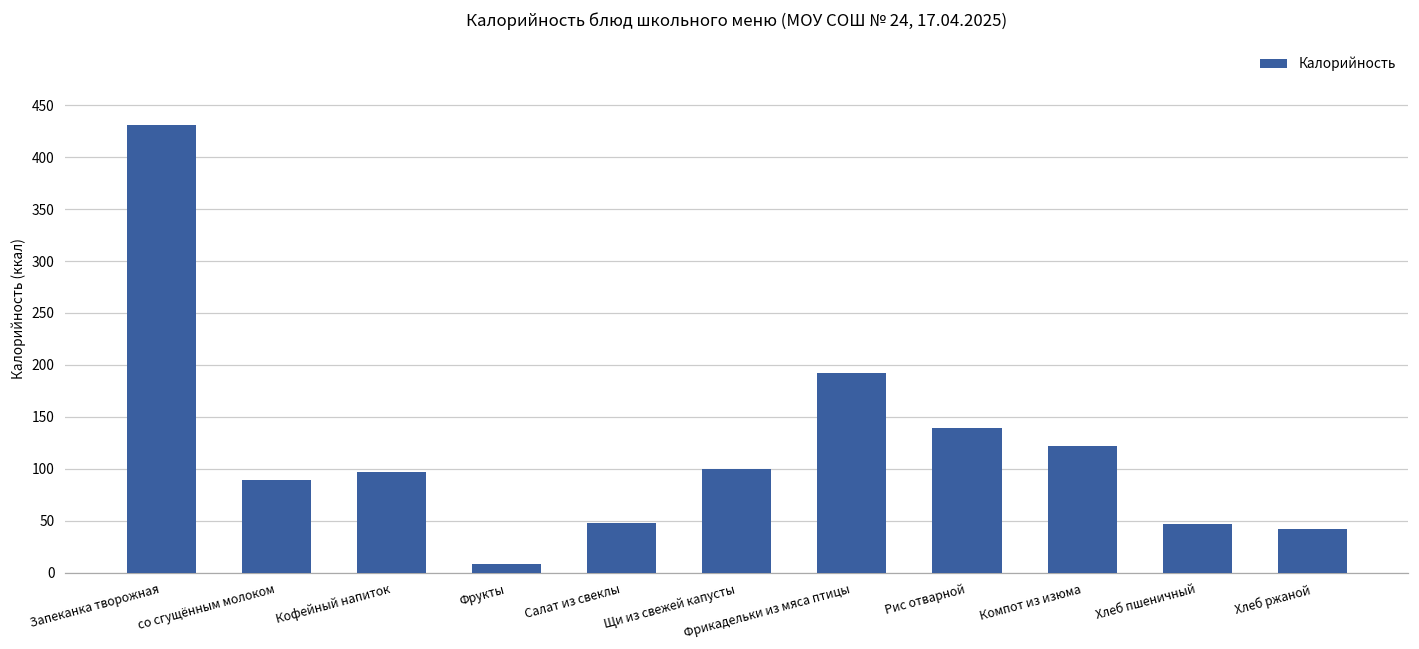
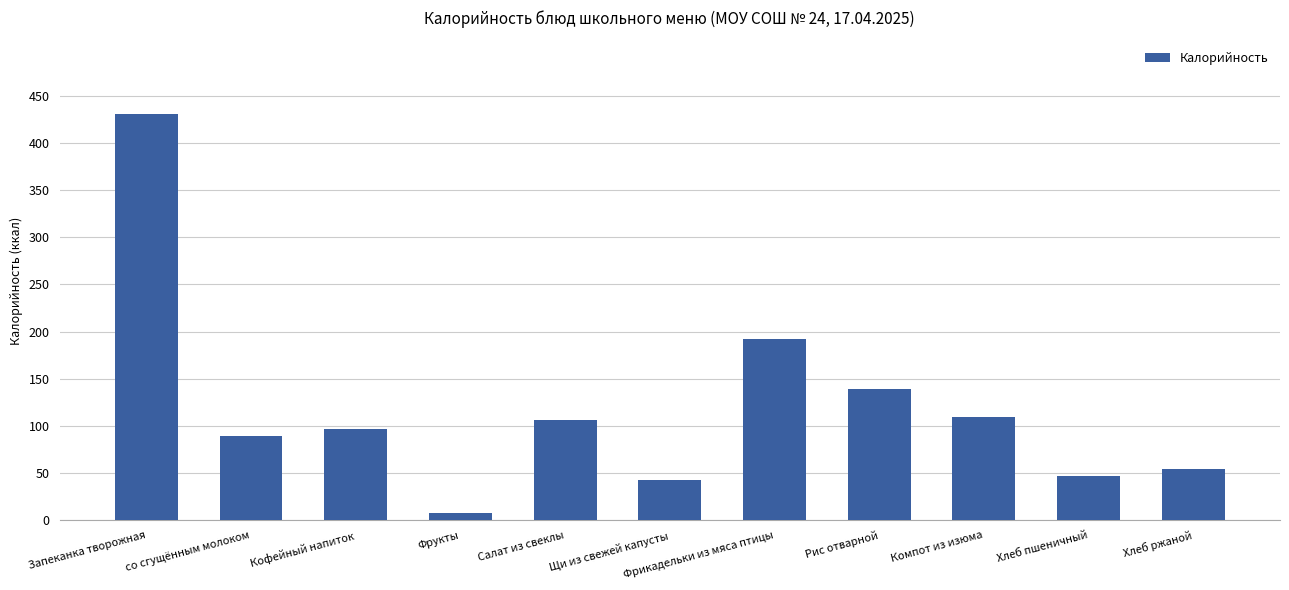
  {
    "Запеканка творожная": 430,
    "со сгущённым молоком": 90,
    "Кофейный напиток": 100,
    "Фрукты": 10,
-   "Салат из свеклы": 50,
-   "Щи из свежей капусты": 100,
+   "Салат из свеклы": 110,
+   "Щи из свежей капусты": 40,
    "Фрикадельки из мяса птицы": 190,
    "Рис отварной": 140,
-   "Компот из изюма": 120,
+   "Компот из изюма": 110,
    "Хлеб пшеничный": 50,
-   "Хлеб ржаной": 40
+   "Хлеб ржаной": 60
  }
